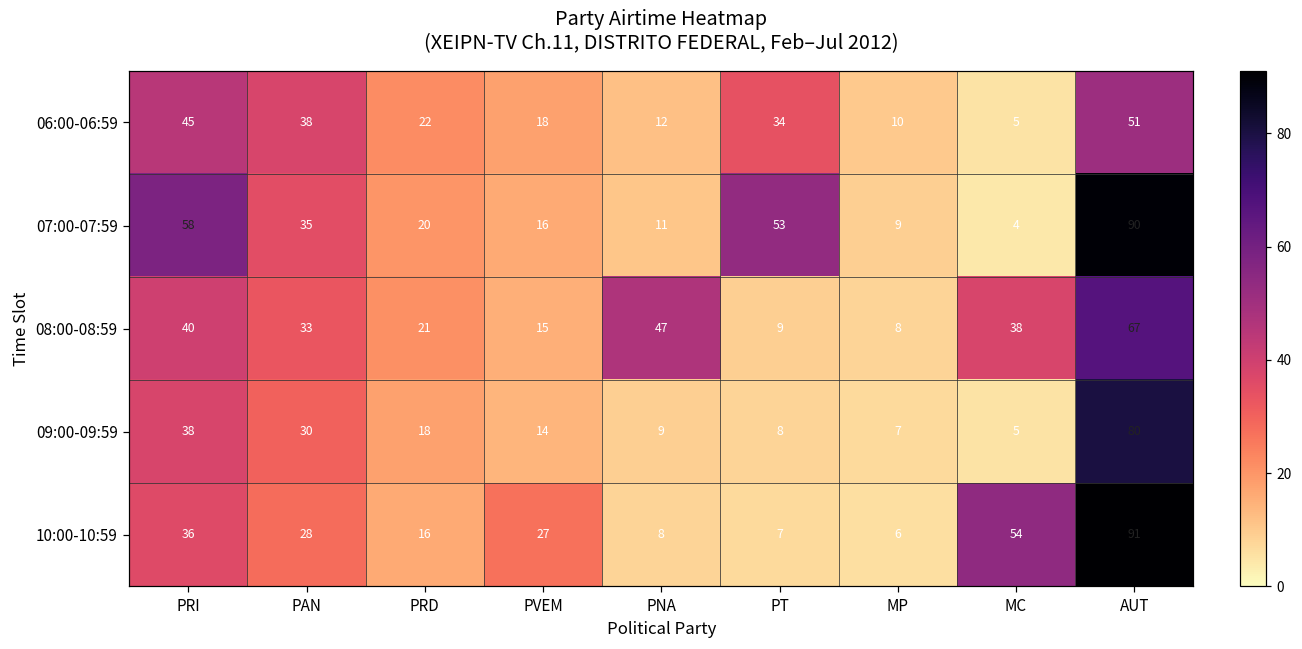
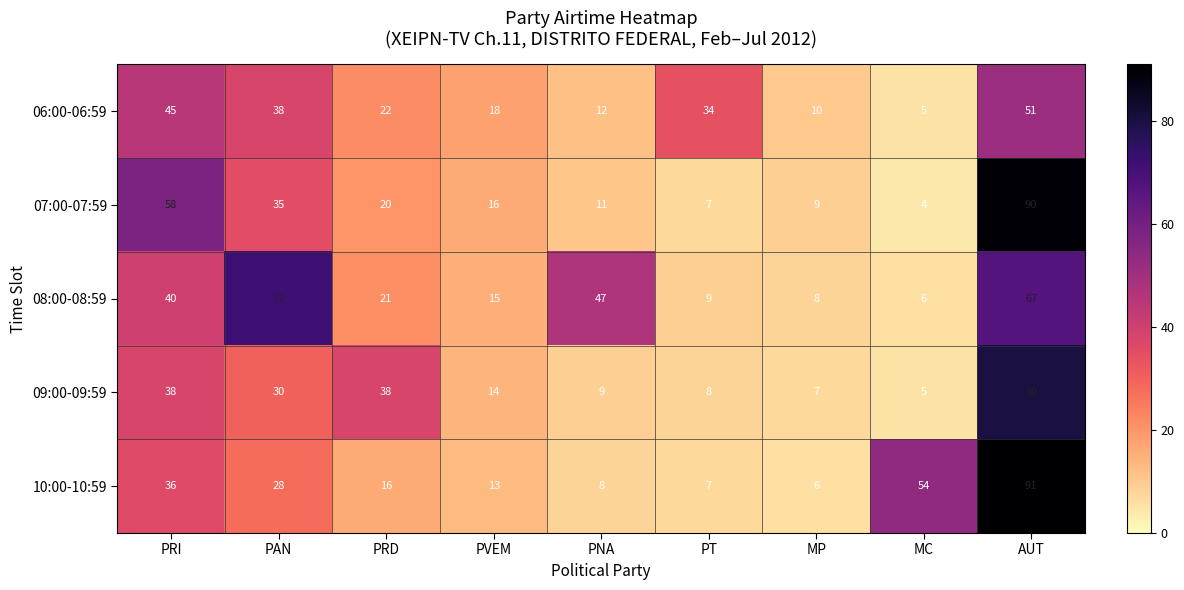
  {
    "06:00-06:59": {
      "PRI": 45,
      "PAN": 38,
      "PRD": 22,
      "PVEM": 18,
      "PNA": 12,
      "PT": 34,
      "MP": 10,
      "MC": 5,
      "AUT": 51
    },
    "07:00-07:59": {
      "PRI": 58,
      "PAN": 35,
      "PRD": 20,
      "PVEM": 16,
      "PNA": 11,
-     "PT": 53,
+     "PT": 7,
      "MP": 9,
      "MC": 4
    },
    "08:00-08:59": {
      "PRI": 40,
-     "PAN": 33,
+     "PAN": 72,
      "PRD": 21,
      "PVEM": 15,
      "PNA": 47,
      "PT": 9,
      "MP": 8,
-     "MC": 38,
+     "MC": 6,
      "AUT": 67
    },
    "09:00-09:59": {
      "PRI": 38,
      "PAN": 30,
-     "PRD": 18,
+     "PRD": 38,
      "PVEM": 14,
      "PNA": 9,
      "PT": 8,
      "MP": 7,
      "MC": 5
    },
    "10:00-10:59": {
      "PRI": 36,
      "PAN": 28,
      "PRD": 16,
-     "PVEM": 27,
+     "PVEM": 13,
      "PNA": 8,
      "PT": 7,
      "MP": 6,
      "MC": 54
    }
  }
